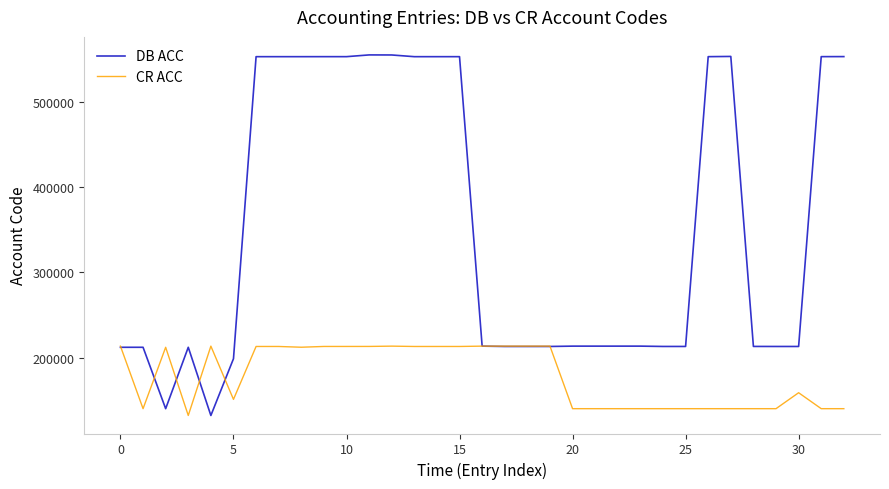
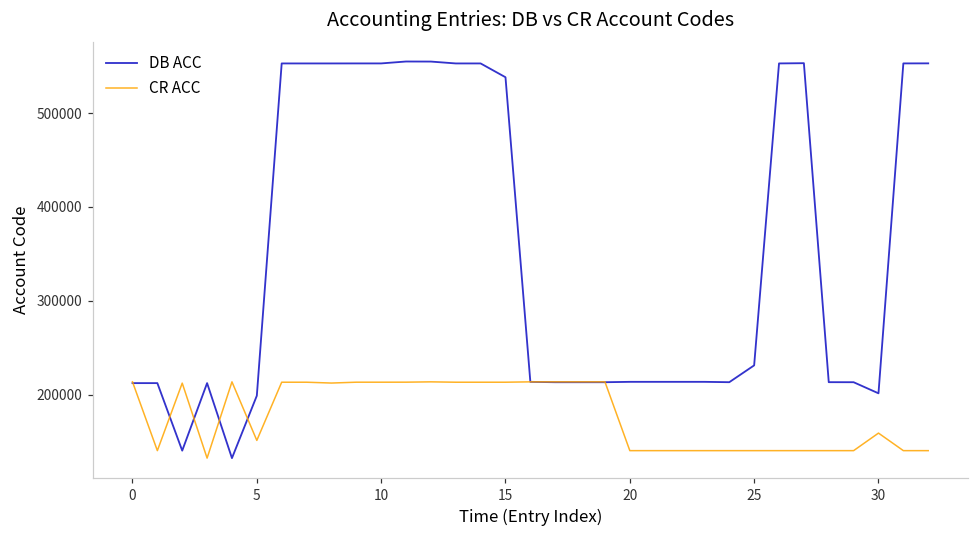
  {
    "DB ACC": {
      "5": 200000,
      "10": 550000,
-     "15": 550000,
+     "15": 540000,
      "20": 210000,
-     "25": 210000,
-     "30": 210000
+     "25": 230000,
+     "30": 200000
    },
    "CR ACC": {
      "5": 150000,
      "10": 210000,
      "15": 210000,
      "20": 140000,
      "25": 140000,
      "30": 160000
    }
  }
